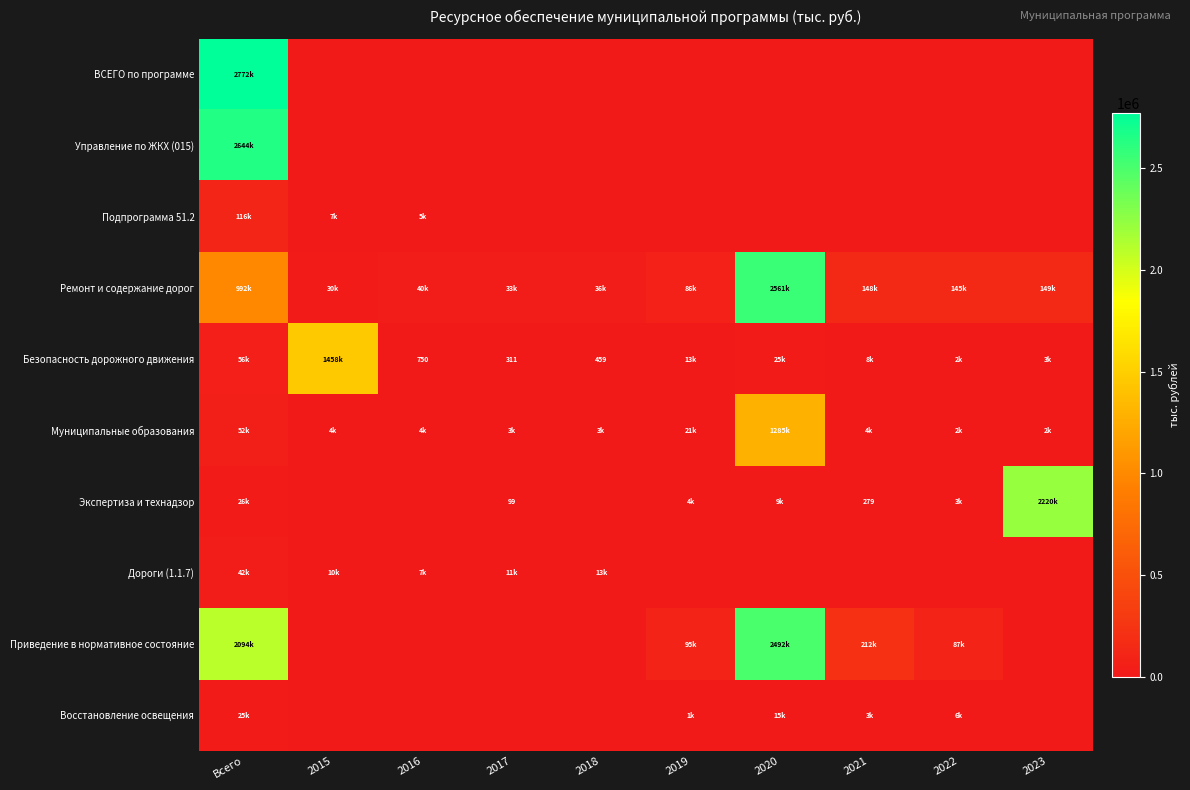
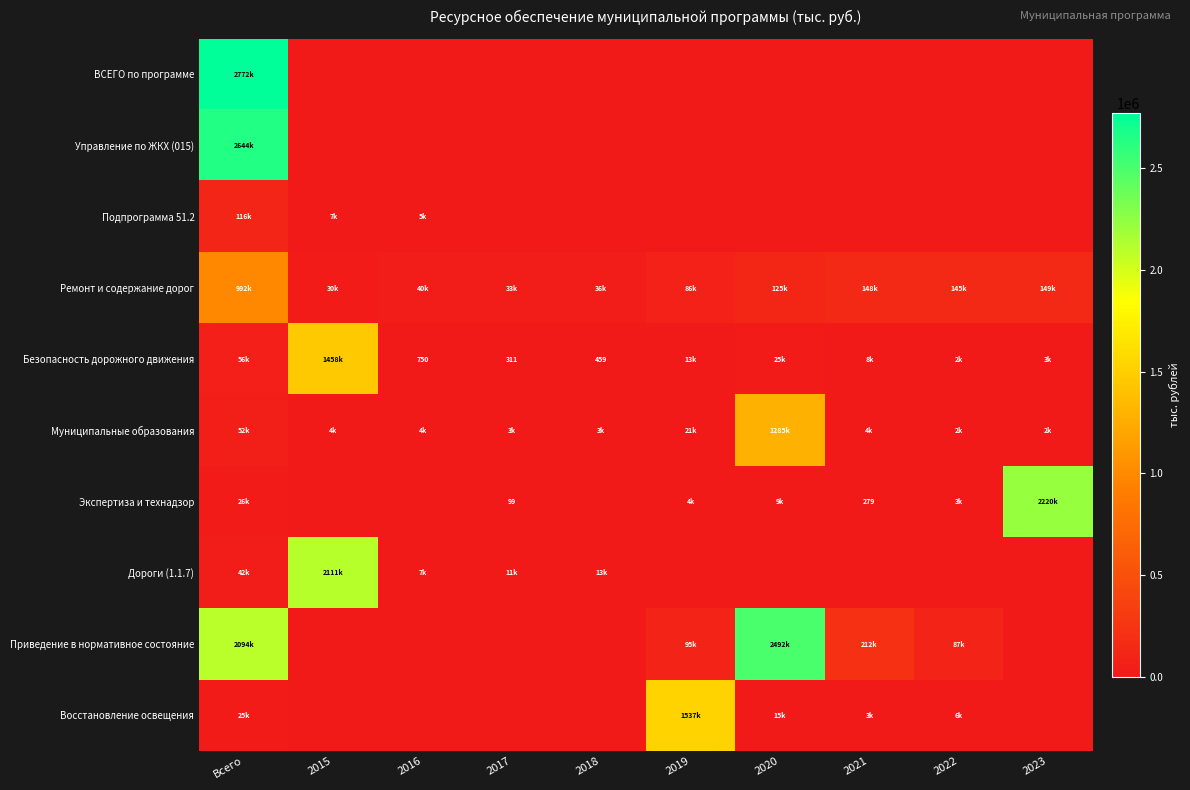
  {
    "ВСЕГО по программе": {
      "Всего": "2772k"
    },
    "Управление по ЖКХ (015)": {
      "Всего": "2644k"
    },
    "Подпрограмма 51.2": {
      "Всего": "116k",
      "2015": "7k",
      "2016": "5k"
    },
    "Ремонт и содержание дорог": {
      "Всего": "992k",
      "2015": "30k",
      "2016": "40k",
      "2017": "33k",
      "2018": "36k",
      "2019": "86k",
-     "2020": "2561k",
+     "2020": "125k",
      "2021": "148k",
      "2022": "145k",
      "2023": "149k"
    },
    "Безопасность дорожного движения": {
      "Всего": "56k",
      "2015": "1458k",
      "2016": "750",
      "2017": "311",
      "2018": "459",
      "2019": "13k",
      "2020": "25k",
      "2021": "8k",
      "2022": "2k",
      "2023": "3k"
    },
    "Муниципальные образования": {
      "Всего": "52k",
      "2015": "4k",
      "2016": "4k",
      "2017": "3k",
      "2018": "3k",
      "2019": "21k",
      "2020": "1285k",
      "2021": "4k",
      "2022": "2k",
      "2023": "2k"
    },
    "Экспертиза и технадзор": {
      "Всего": "26k",
      "2017": "99",
      "2019": "4k",
      "2020": "9k",
      "2021": "279",
      "2022": "3k",
      "2023": "2220k"
    },
    "Дороги (1.1.7)": {
      "Всего": "42k",
-     "2015": "10k",
+     "2015": "2111k",
      "2016": "7k",
      "2017": "11k",
      "2018": "13k"
    },
    "Приведение в нормативное состояние": {
      "Всего": "2094k",
      "2019": "95k",
      "2020": "2492k",
      "2021": "212k",
      "2022": "87k"
    },
    "Восстановление освещения": {
      "Всего": "25k",
-     "2019": "1k",
+     "2019": "1537k",
      "2020": "15k",
      "2021": "3k",
      "2022": "6k"
    }
  }
